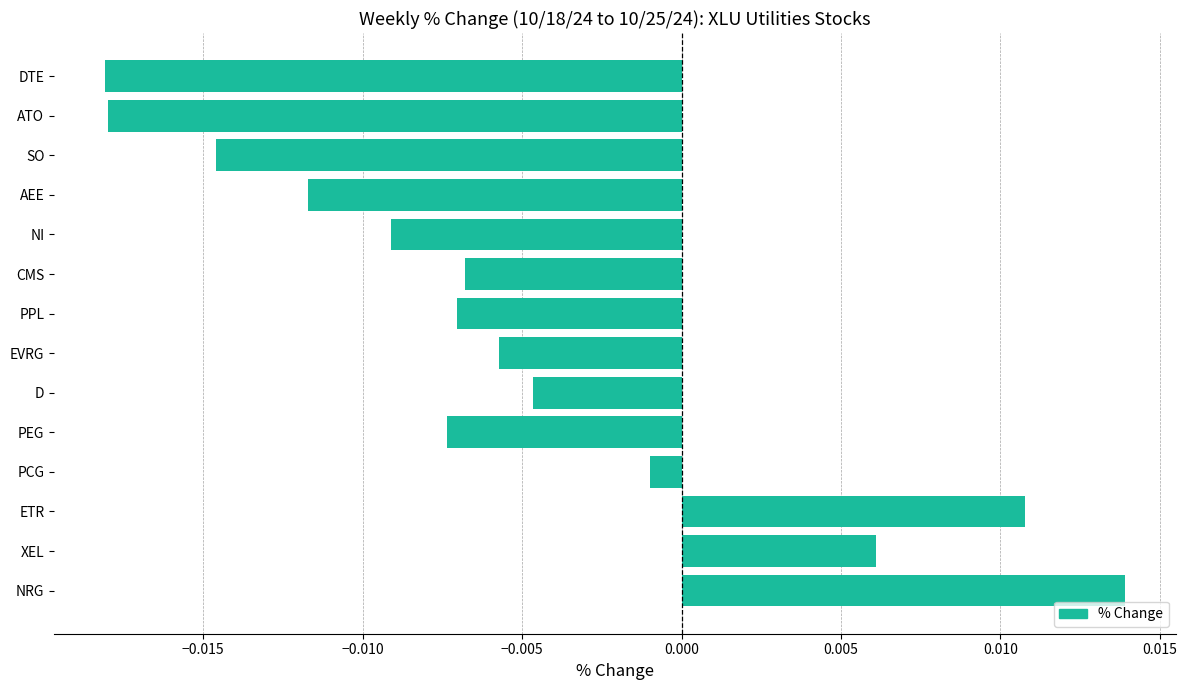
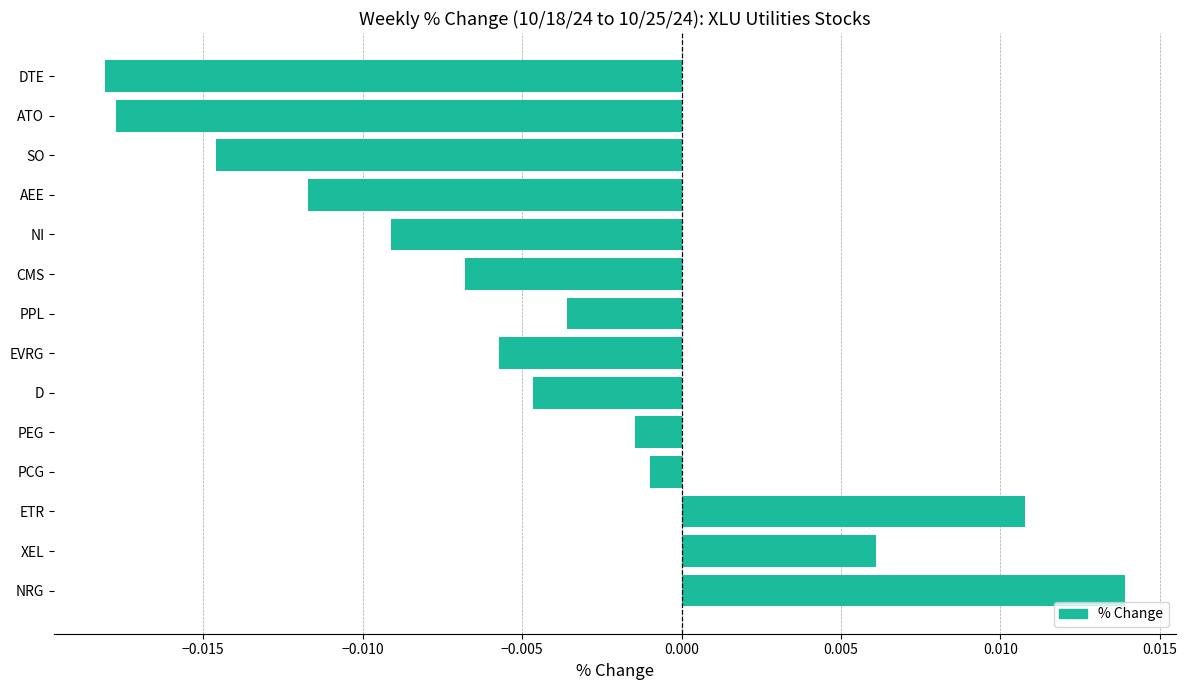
  {
    "DTE": -0.0181,
-   "ATO": -0.0180,
+   "ATO": -0.0177,
    "SO": -0.0146,
    "AEE": -0.0117,
    "NI": -0.0091,
    "CMS": -0.0068,
-   "PPL": -0.0070,
+   "PPL": -0.0036,
    "EVRG": -0.0057,
    "D": -0.0046,
-   "PEG": -0.0074,
+   "PEG": -0.0014,
    "PCG": -0.0010,
    "ETR": 0.0108,
    "XEL": 0.0061,
    "NRG": 0.0139
  }
